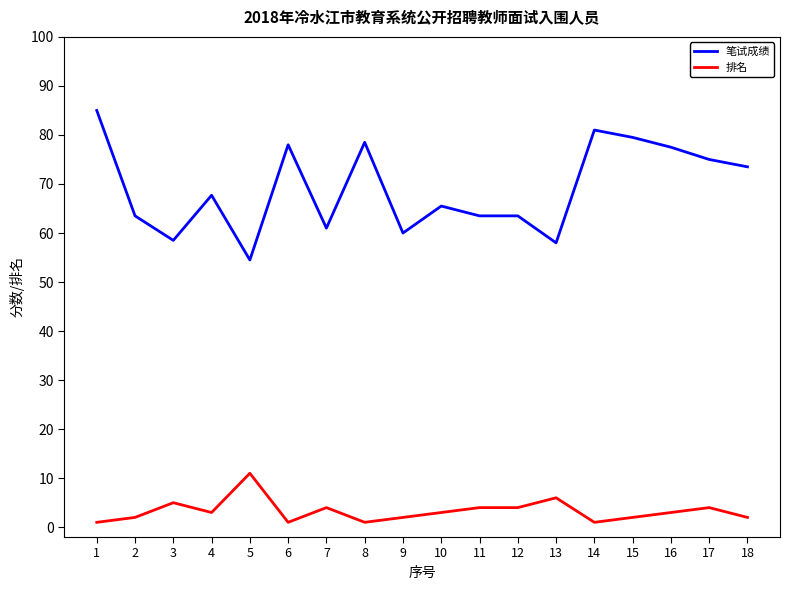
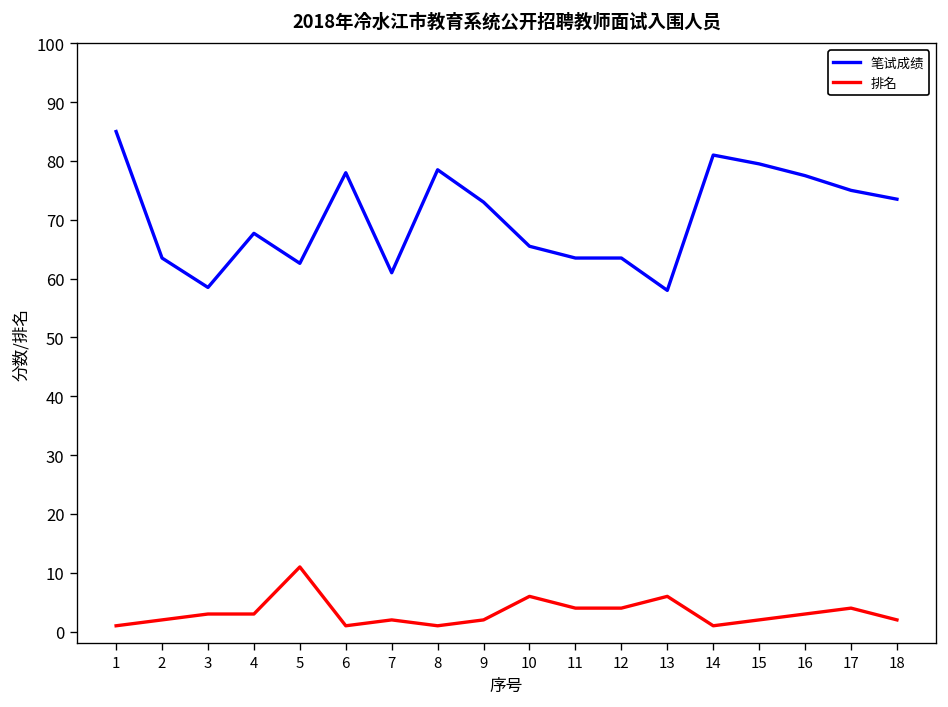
  {
    "笔试成绩": {
      "1": 85,
      "2": 64,
      "3": 59,
      "4": 68,
-     "5": 55,
+     "5": 63,
      "6": 78,
      "7": 61,
      "8": 79,
-     "9": 60,
+     "9": 73,
      "10": 66,
      "11": 64,
      "12": 64,
      "13": 58,
      "14": 81,
      "15": 80,
      "16": 78,
      "17": 75,
      "18": 74
    },
    "排名": {
      "1": 1,
      "2": 2,
-     "3": 5,
+     "3": 3,
      "4": 3,
      "5": 11,
      "6": 1,
-     "7": 4,
+     "7": 2,
      "8": 1,
      "9": 2,
-     "10": 3,
+     "10": 6,
      "11": 4,
      "12": 4,
      "13": 6,
      "14": 1,
      "15": 2,
      "16": 3,
      "17": 4,
      "18": 2
    }
  }
